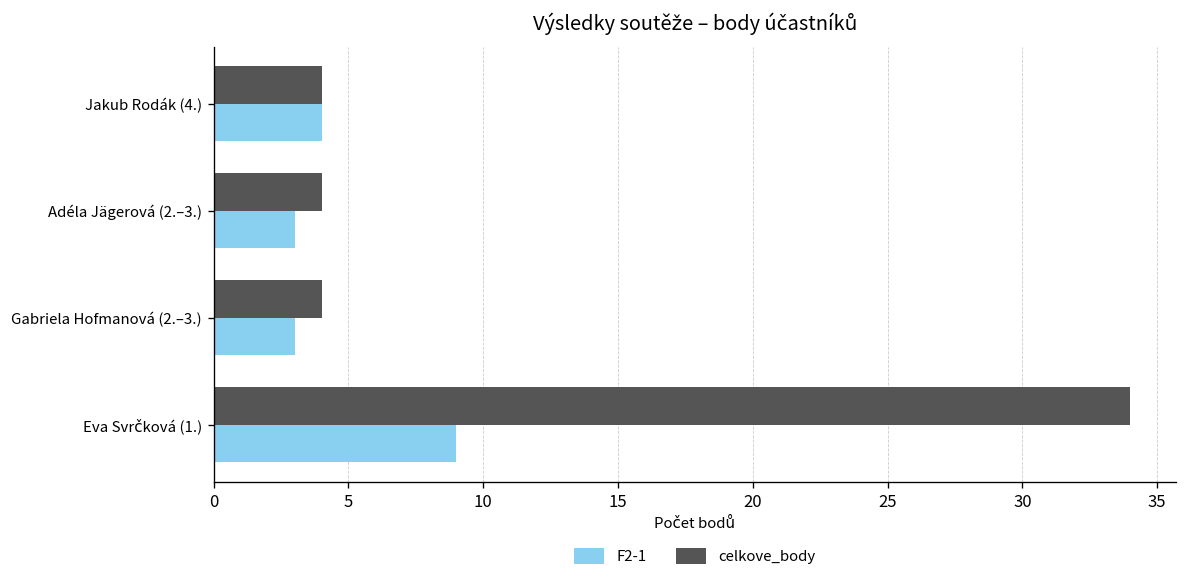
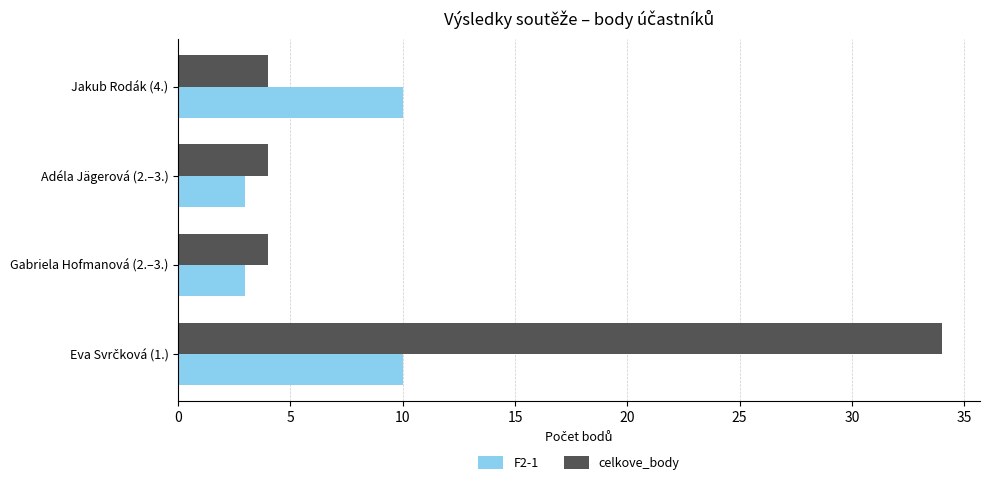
  {
    "F2-1": {
-     "Jakub Rodák (4.)": 4,
+     "Jakub Rodák (4.)": 10,
      "Adéla Jägerová (2.–3.)": 3,
      "Gabriela Hofmanová (2.–3.)": 3,
-     "Eva Svrčková (1.)": 9
+     "Eva Svrčková (1.)": 10
    },
    "celkove_body": {
      "Jakub Rodák (4.)": 4,
      "Adéla Jägerová (2.–3.)": 4,
      "Gabriela Hofmanová (2.–3.)": 4,
      "Eva Svrčková (1.)": 34
    }
  }
